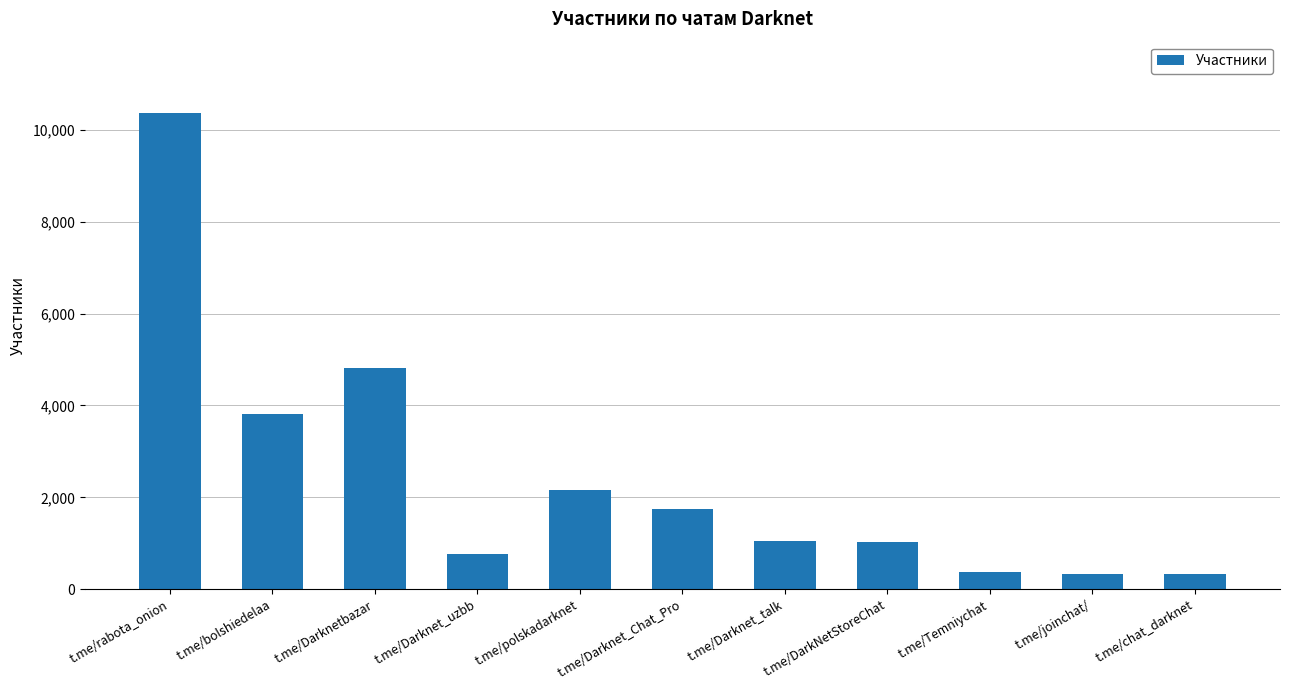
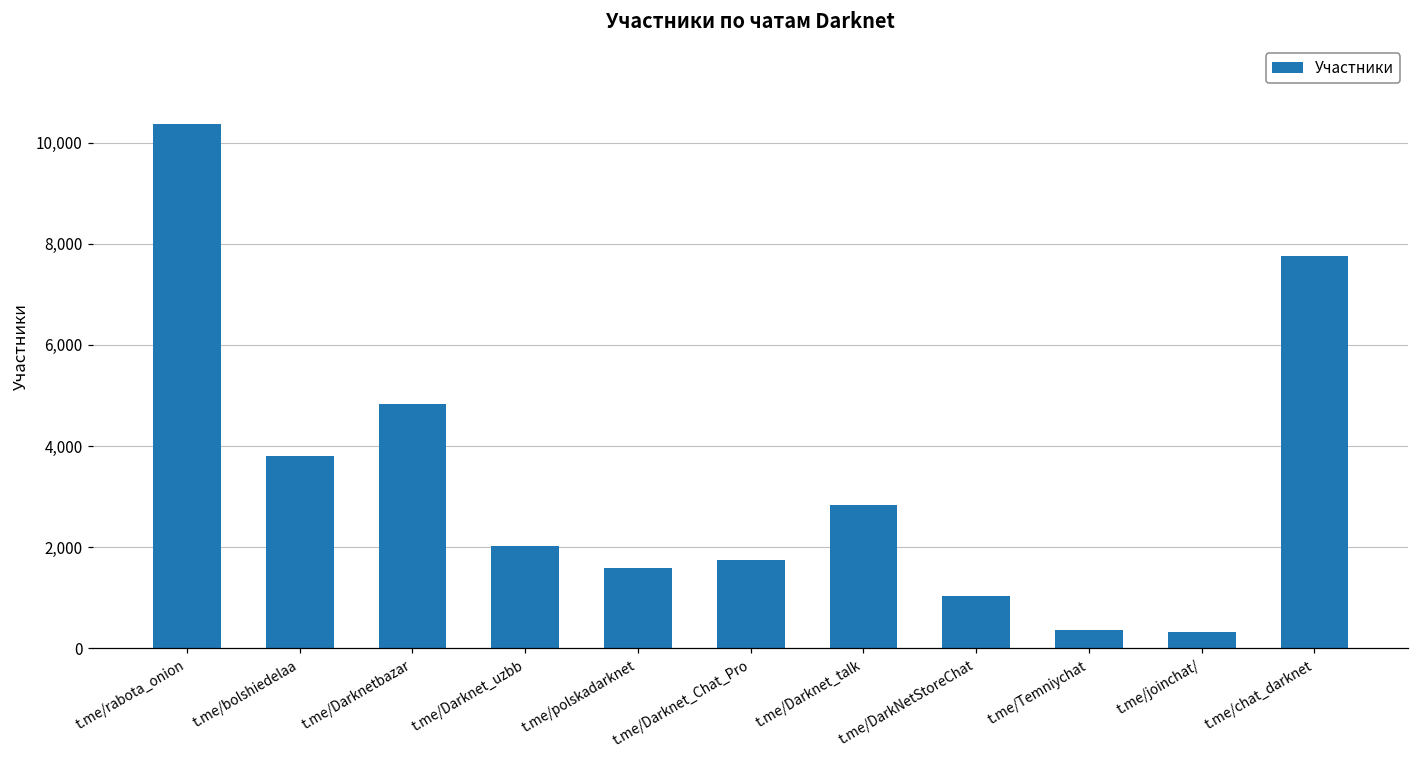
  {
    "t.me/rabota_onion": "10,400",
    "t.me/bolshiedelaa": "3,800",
    "t.me/Darknetbazar": "4,800",
-   "t.me/Darknet_uzbb": "800",
-   "t.me/polskadarknet": "2,200",
+   "t.me/Darknet_uzbb": "2,000",
+   "t.me/polskadarknet": "1,600",
    "t.me/Darknet_Chat_Pro": "1,700",
-   "t.me/Darknet_talk": "1,100",
+   "t.me/Darknet_talk": "2,800",
    "t.me/DarkNetStoreChat": "1,000",
    "t.me/Temniychat": "400",
    "t.me/joinchat/": "300",
-   "t.me/chat_darknet": "300"
+   "t.me/chat_darknet": "7,800"
  }
